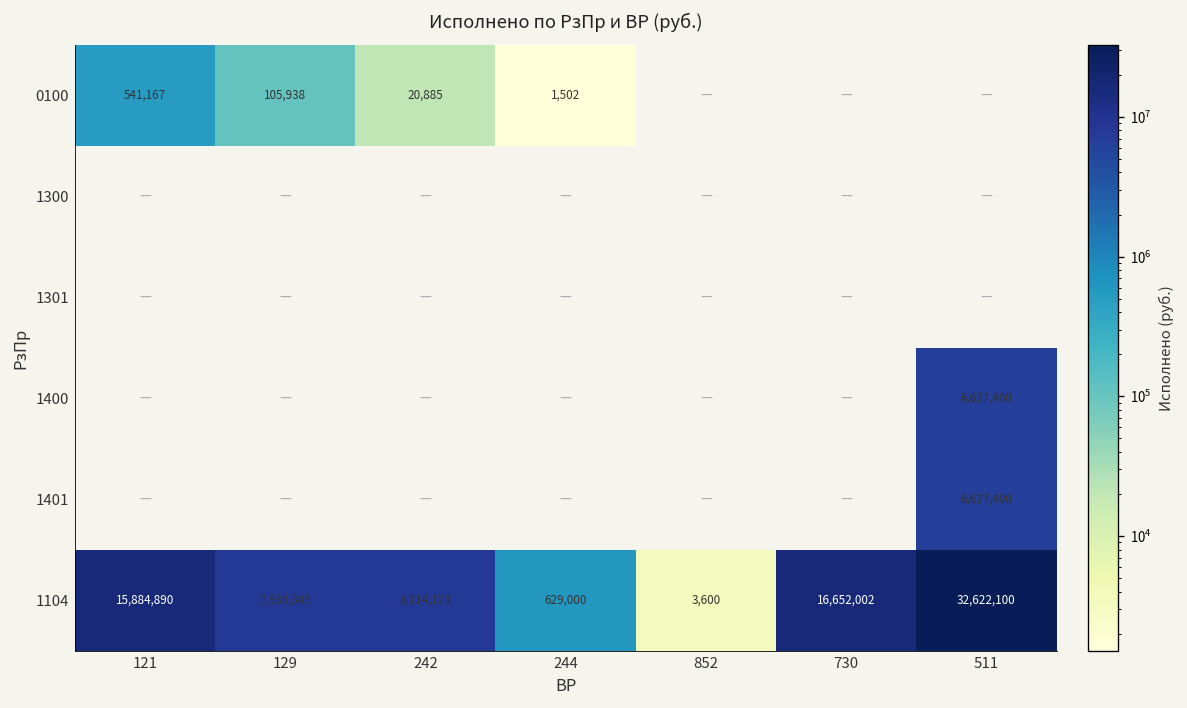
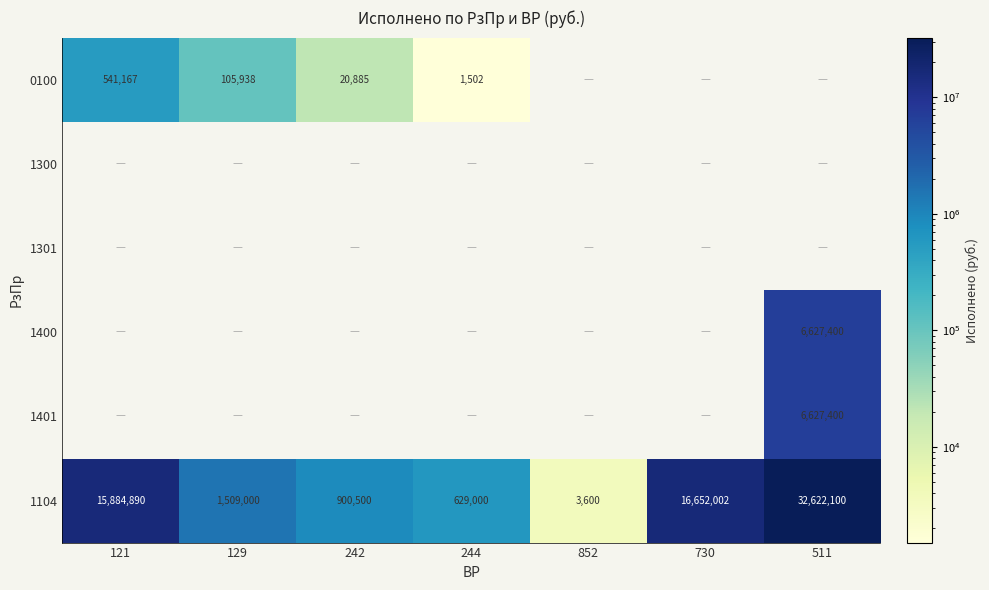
  {
    "0100": {
      "121": "541,167",
      "129": "105,938",
      "242": "20,885",
      "244": "1,502"
    },
    "1400": {
      "511": "6,627,400"
    },
    "1401": {
      "511": "6,627,400"
    },
    "1104": {
      "121": "15,884,890",
-     "129": "7,933,345",
-     "242": "8,114,173",
+     "129": "1,509,000",
+     "242": "900,500",
      "244": "629,000",
      "852": "3,600",
      "730": "16,652,002",
      "511": "32,622,100"
    }
  }
